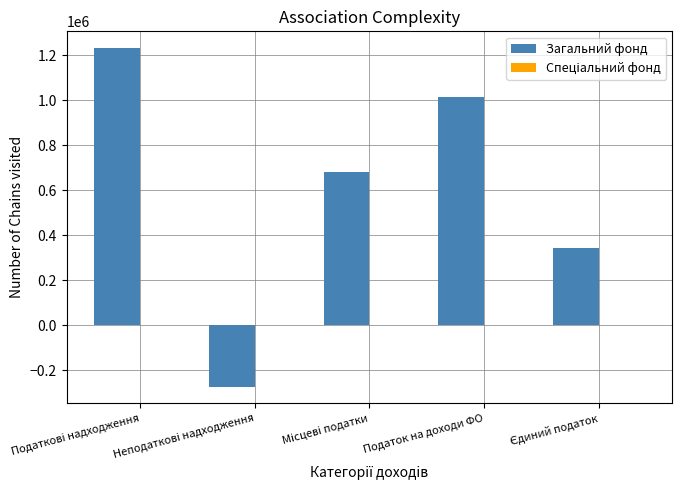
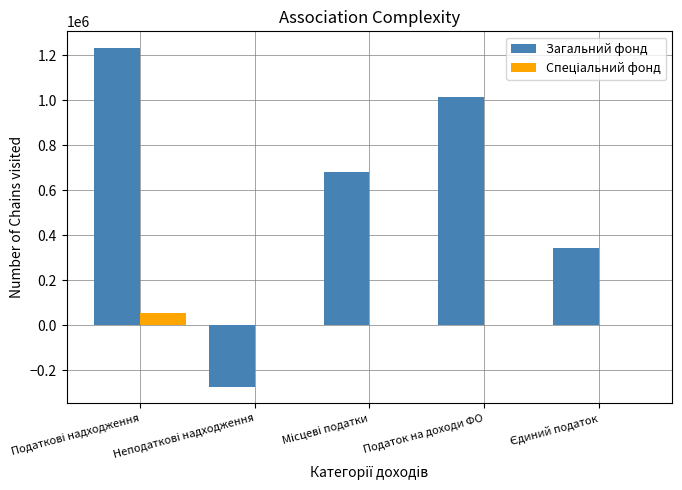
  {
    "Загальний фонд": {
      "Податкові надходження": 1230000,
      "Неподаткові надходження": -270000,
      "Місцеві податки": 680000,
      "Податок на доходи ФО": 1010000,
      "Єдиний податок": 350000
    },
    "Спеціальний фонд": {
-     "Податкові надходження": 0,
+     "Податкові надходження": 50000,
      "Неподаткові надходження": 0,
      "Місцеві податки": 0,
      "Податок на доходи ФО": 0,
      "Єдиний податок": 0
    }
  }
